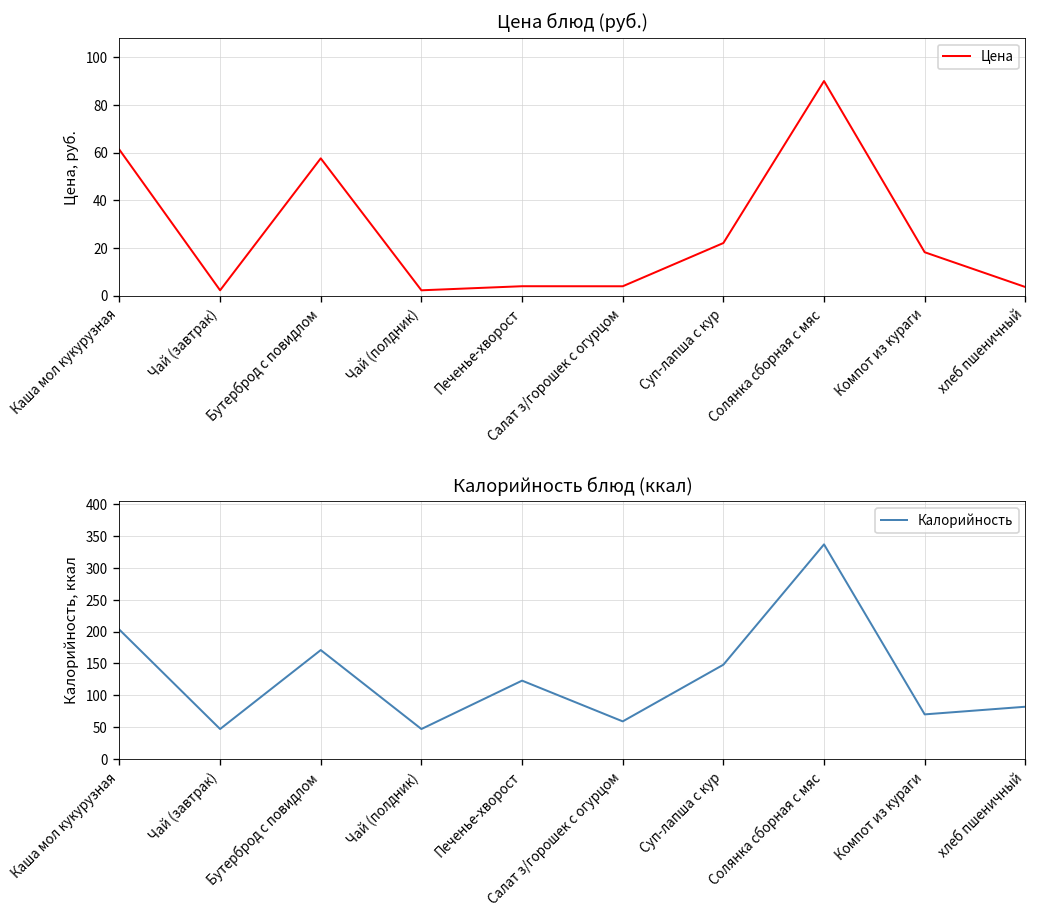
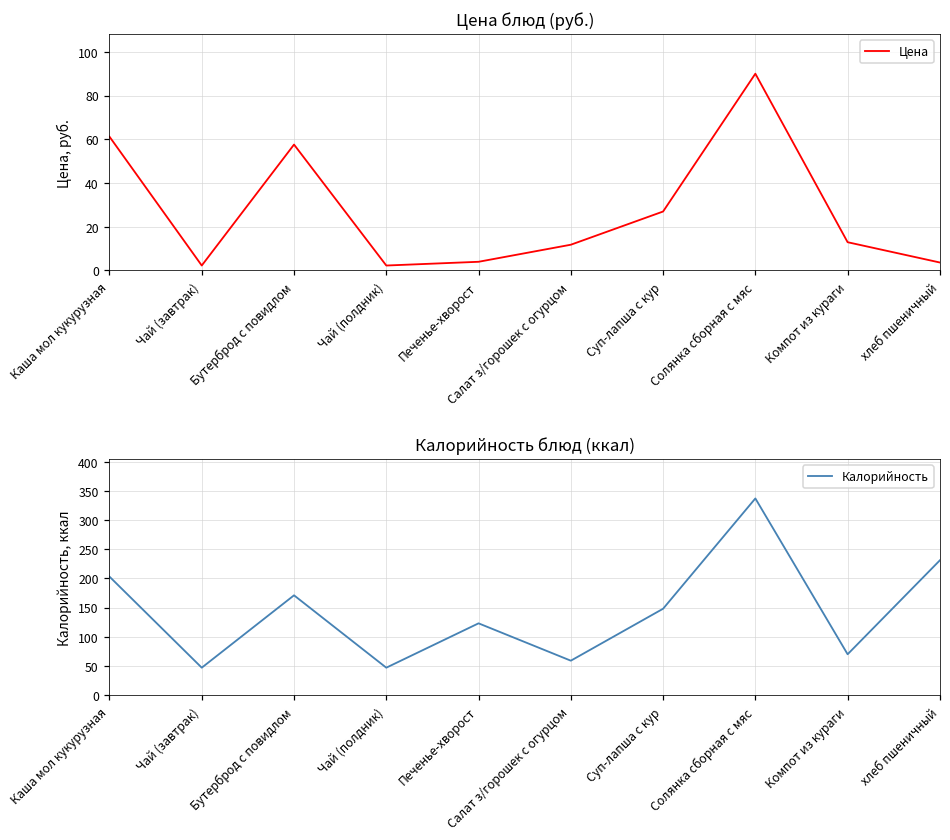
  {
    "Цена блюд (руб.)": {
      "Каша мол кукурузная": 61,
      "Чай (завтрак)": 2,
      "Бутерброд с повидлом": 58,
      "Чай (полдник)": 2,
      "Печенье-хворост": 4,
-     "Салат з/горошек с огурцом": 4,
-     "Суп-лапша с кур": 22,
+     "Салат з/горошек с огурцом": 12,
+     "Суп-лапша с кур": 27,
      "Солянка сборная с мяс": 90,
-     "Компот из кураги": 18,
+     "Компот из кураги": 13,
      "хлеб пшеничный": 4
    },
    "Калорийность блюд (ккал)": {
      "Каша мол кукурузная": 200,
      "Чай (завтрак)": 50,
      "Бутерброд с повидлом": 170,
      "Чай (полдник)": 50,
      "Печенье-хворост": 120,
      "Салат з/горошек с огурцом": 60,
      "Суп-лапша с кур": 150,
      "Солянка сборная с мяс": 340,
      "Компот из кураги": 70,
-     "хлеб пшеничный": 80
+     "хлеб пшеничный": 230
    }
  }
